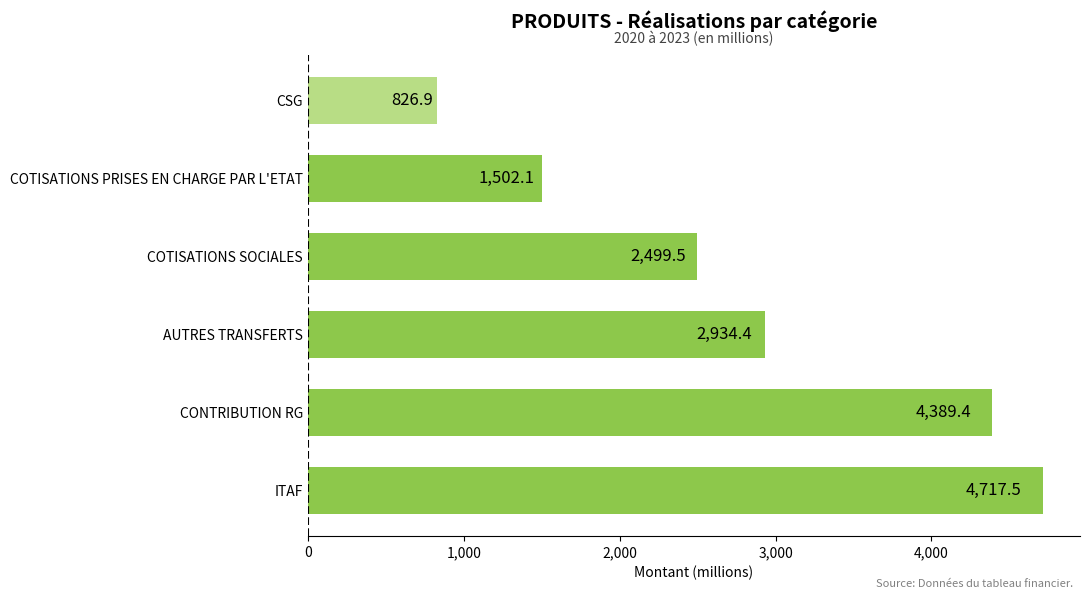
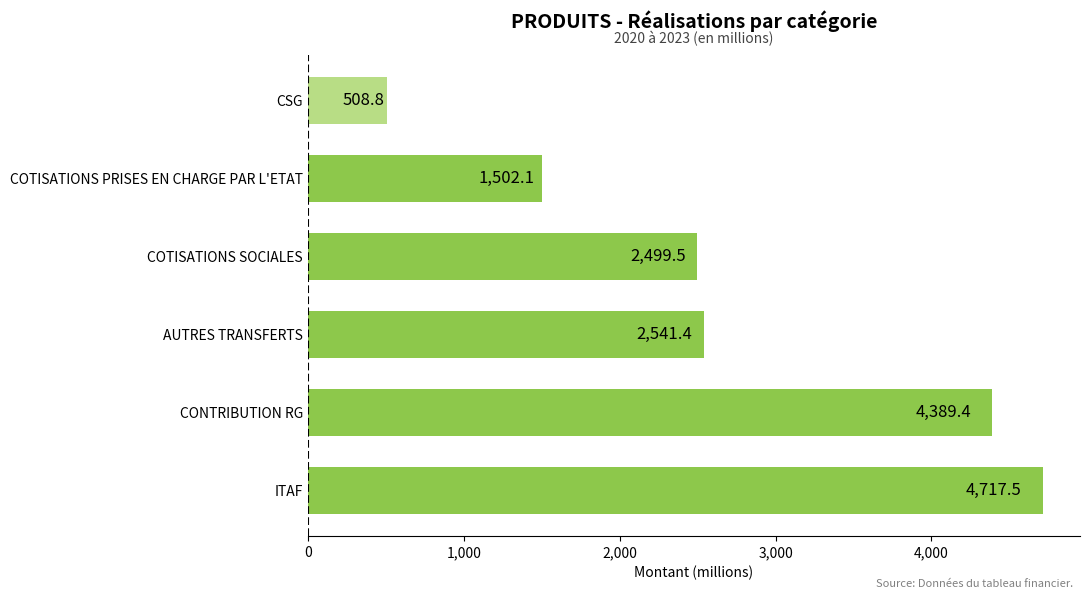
  {
-   "CSG": "826.9",
+   "CSG": "508.8",
    "COTISATIONS PRISES EN CHARGE PAR L'ETAT": "1,502.1",
    "COTISATIONS SOCIALES": "2,499.5",
-   "AUTRES TRANSFERTS": "2,934.4",
+   "AUTRES TRANSFERTS": "2,541.4",
    "CONTRIBUTION RG": "4,389.4",
    "ITAF": "4,717.5"
  }
